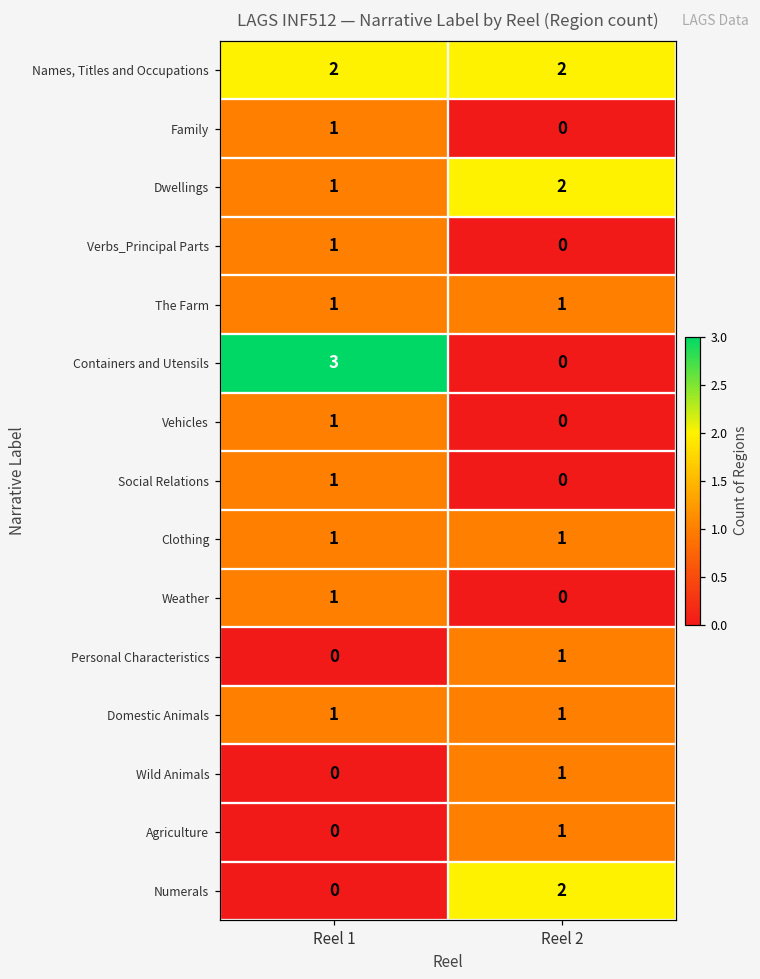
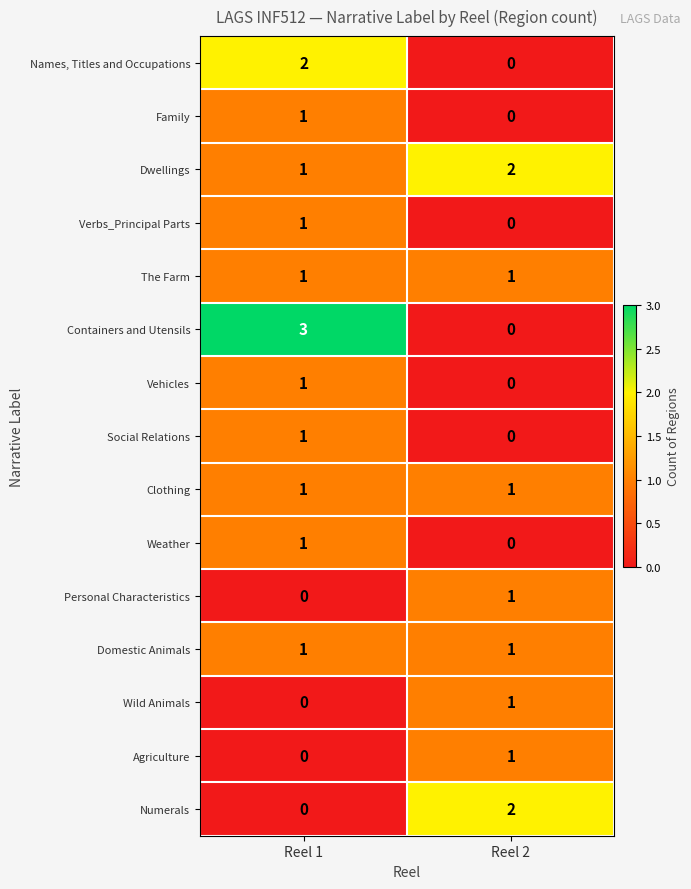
  {
    "Names, Titles and Occupations": {
      "Reel 1": 2,
-     "Reel 2": 2
+     "Reel 2": 0
    },
    "Family": {
      "Reel 1": 1,
      "Reel 2": 0
    },
    "Dwellings": {
      "Reel 1": 1,
      "Reel 2": 2
    },
    "Verbs_Principal Parts": {
      "Reel 1": 1,
      "Reel 2": 0
    },
    "The Farm": {
      "Reel 1": 1,
      "Reel 2": 1
    },
    "Containers and Utensils": {
      "Reel 1": 3,
      "Reel 2": 0
    },
    "Vehicles": {
      "Reel 1": 1,
      "Reel 2": 0
    },
    "Social Relations": {
      "Reel 1": 1,
      "Reel 2": 0
    },
    "Clothing": {
      "Reel 1": 1,
      "Reel 2": 1
    },
    "Weather": {
      "Reel 1": 1,
      "Reel 2": 0
    },
    "Personal Characteristics": {
      "Reel 1": 0,
      "Reel 2": 1
    },
    "Domestic Animals": {
      "Reel 1": 1,
      "Reel 2": 1
    },
    "Wild Animals": {
      "Reel 1": 0,
      "Reel 2": 1
    },
    "Agriculture": {
      "Reel 1": 0,
      "Reel 2": 1
    },
    "Numerals": {
      "Reel 1": 0,
      "Reel 2": 2
    }
  }
